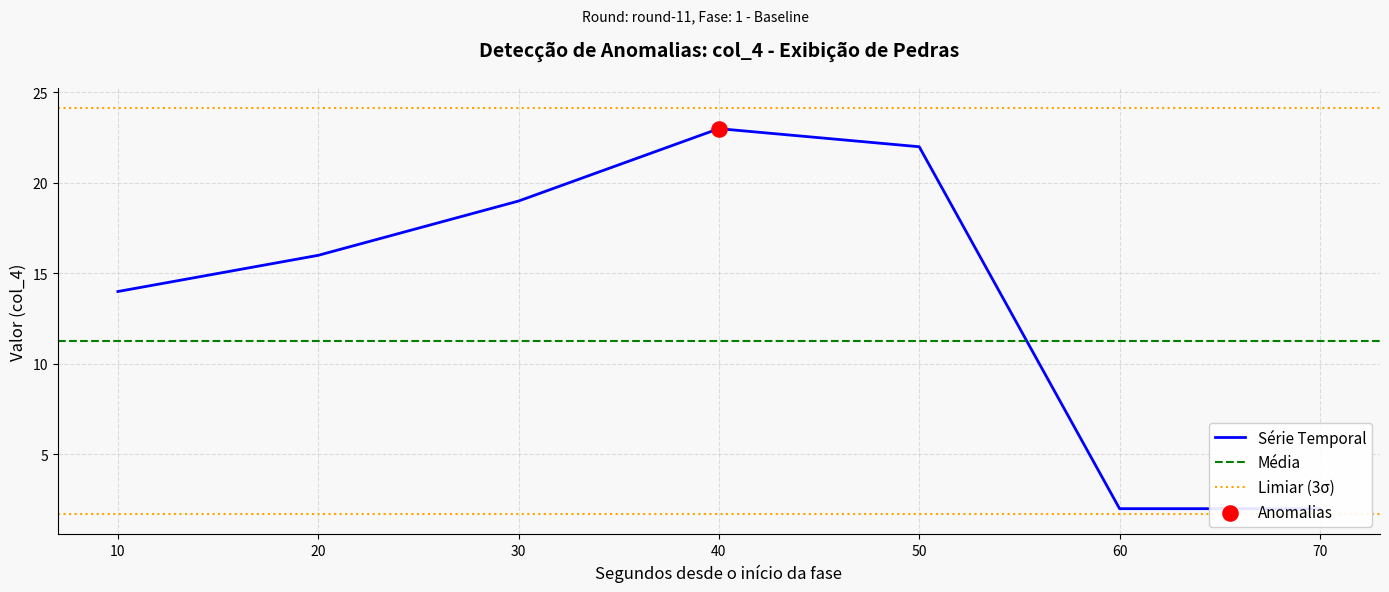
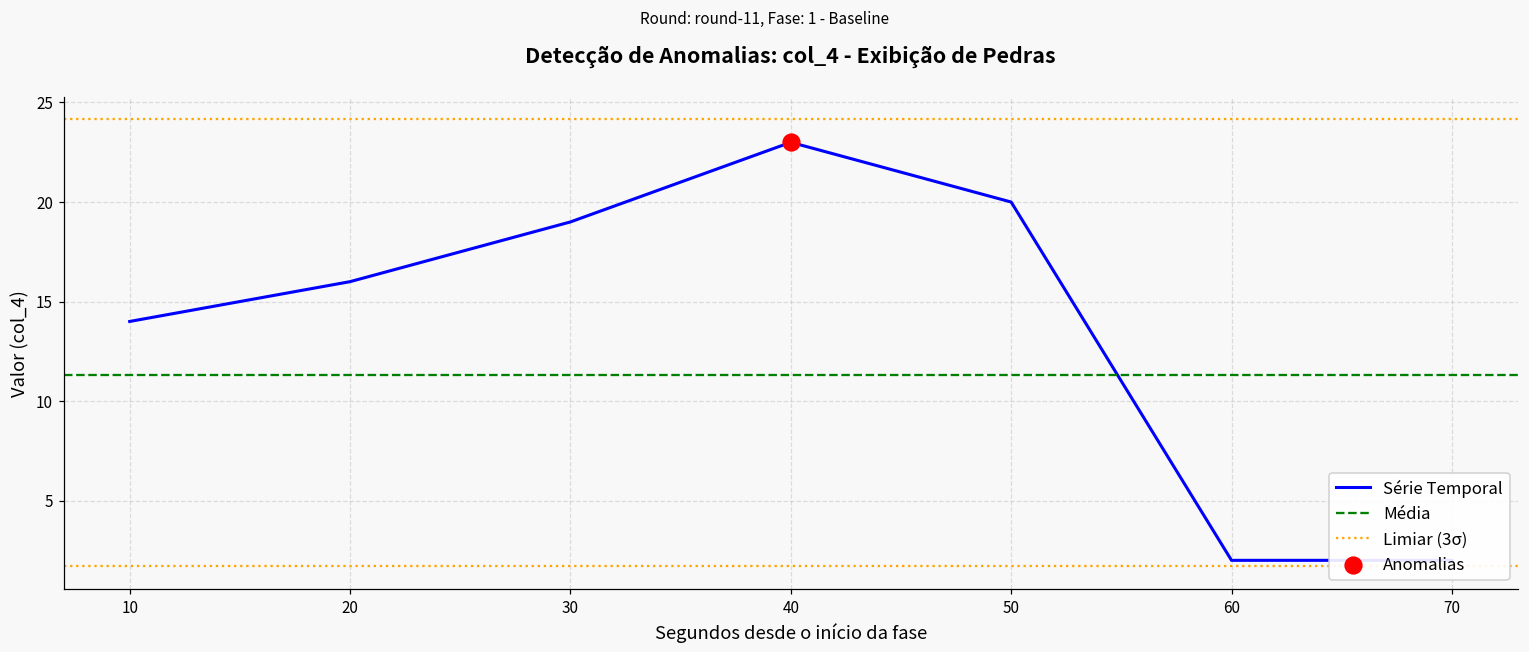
  {
    "Série Temporal": {
      "10": 14,
      "20": 16,
      "30": 19,
-     "50": 22,
+     "50": 20,
      "60": 2
    }
  }
